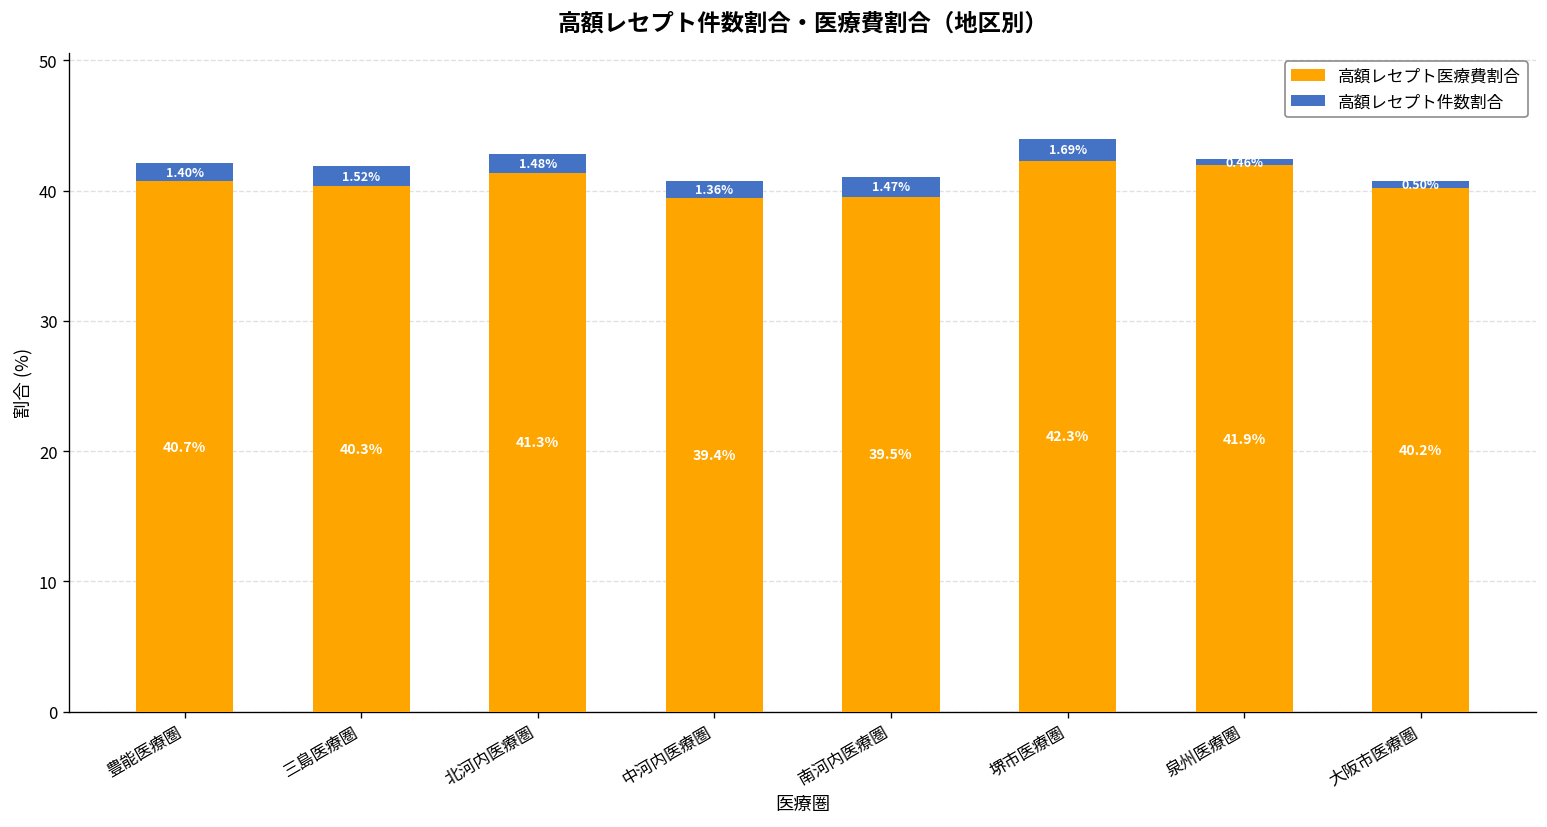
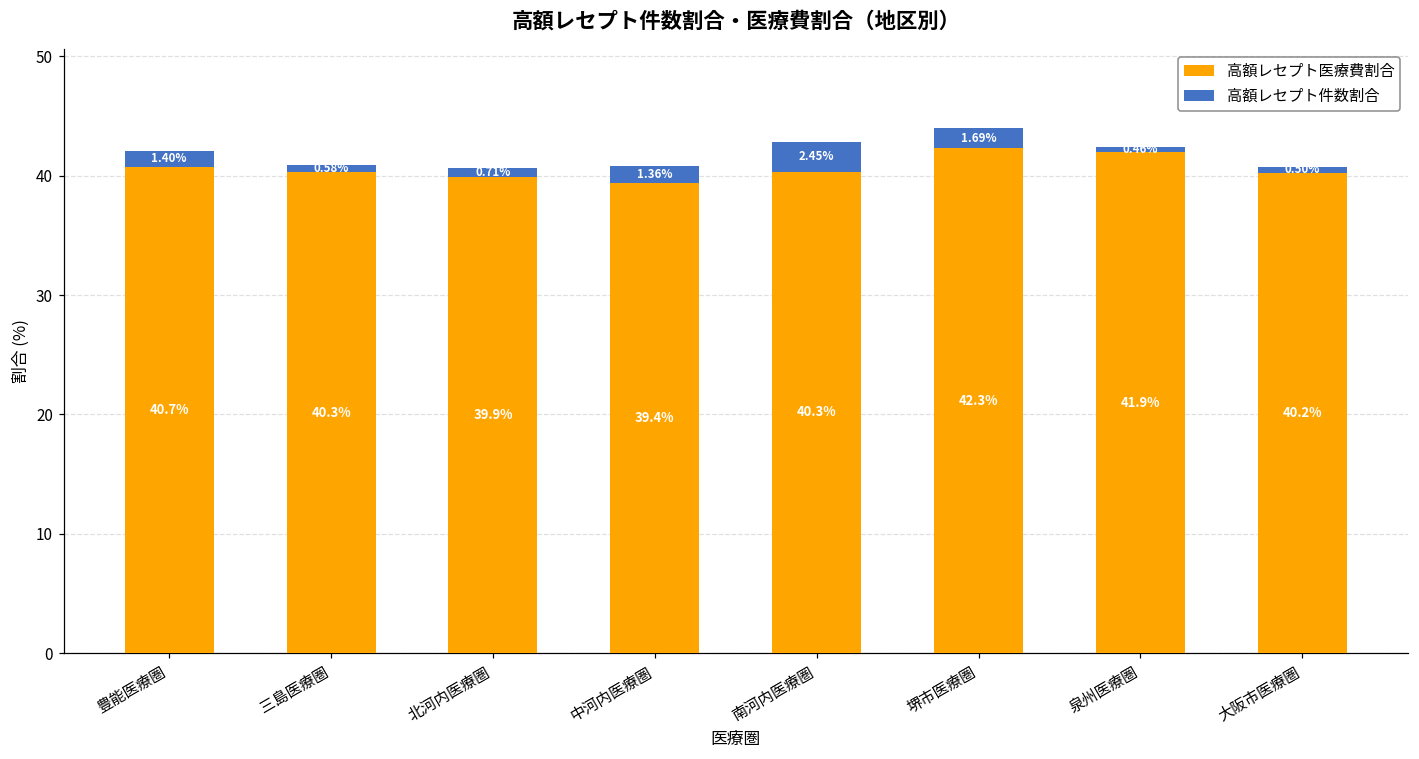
  {
    "高額レセプト医療費割合": {
      "豊能医療圏": "40.7%",
      "三島医療圏": "40.3%",
-     "北河内医療圏": "41.3%",
+     "北河内医療圏": "39.9%",
      "中河内医療圏": "39.4%",
-     "南河内医療圏": "39.5%",
+     "南河内医療圏": "40.3%",
      "堺市医療圏": "42.3%",
      "泉州医療圏": "41.9%",
      "大阪市医療圏": "40.2%"
    },
    "高額レセプト件数割合": {
      "豊能医療圏": "1.40%",
-     "三島医療圏": "1.52%",
-     "北河内医療圏": "1.48%",
+     "三島医療圏": "0.58%",
+     "北河内医療圏": "0.71%",
      "中河内医療圏": "1.36%",
-     "南河内医療圏": "1.47%",
+     "南河内医療圏": "2.45%",
      "堺市医療圏": "1.69%",
      "泉州医療圏": "0.46%",
      "大阪市医療圏": "0.50%"
    }
  }
